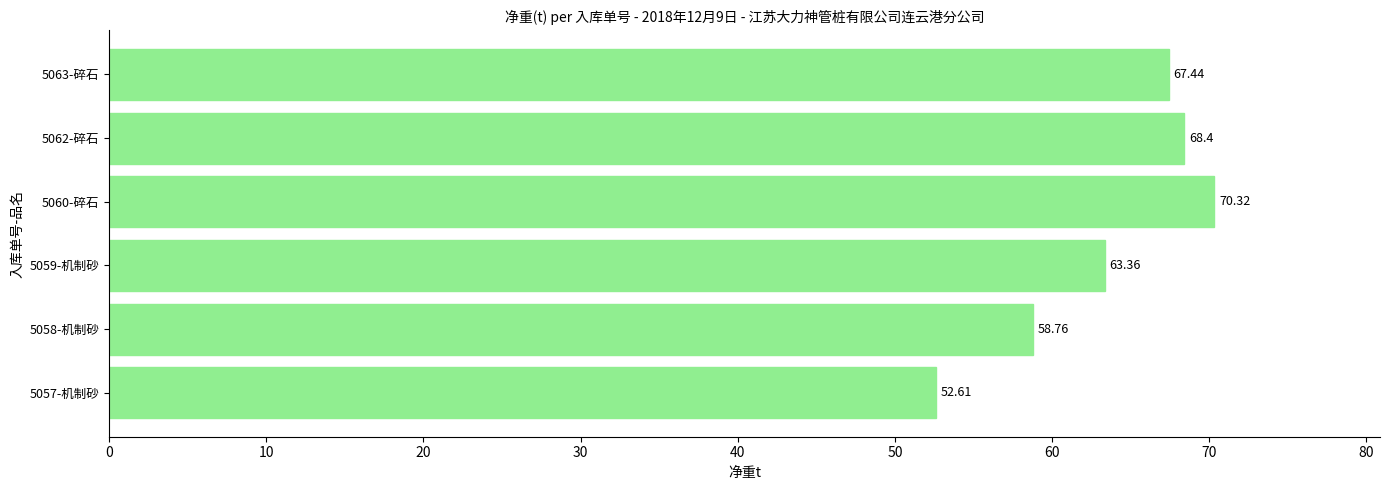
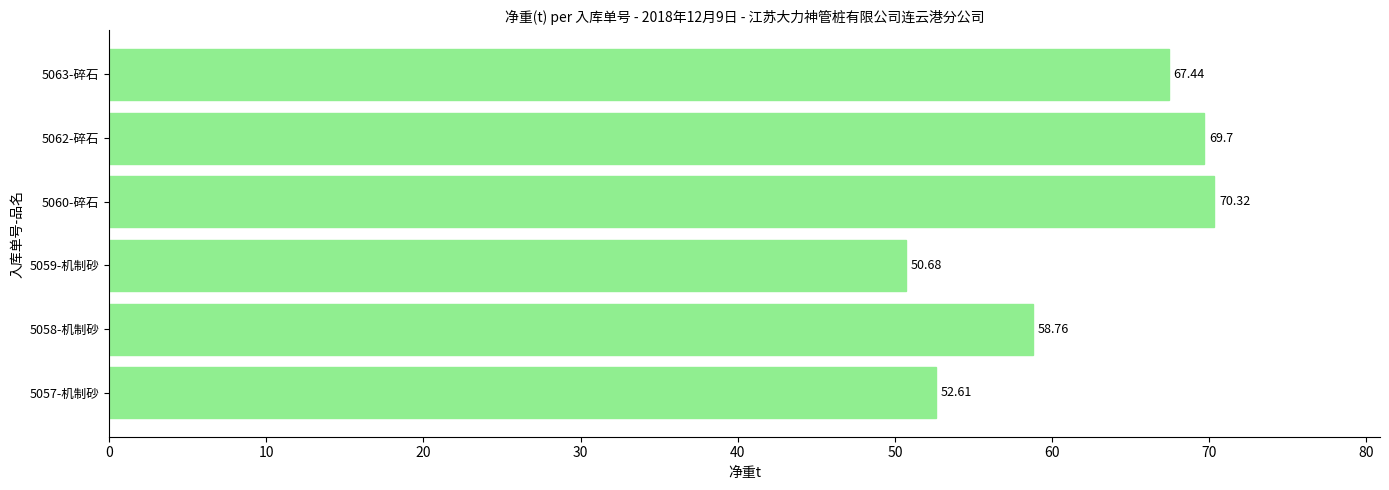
  {
    "5063-碎石": 67.44,
-   "5062-碎石": 68.4,
+   "5062-碎石": 69.7,
    "5060-碎石": 70.32,
-   "5059-机制砂": 63.36,
+   "5059-机制砂": 50.68,
    "5058-机制砂": 58.76,
    "5057-机制砂": 52.61
  }
